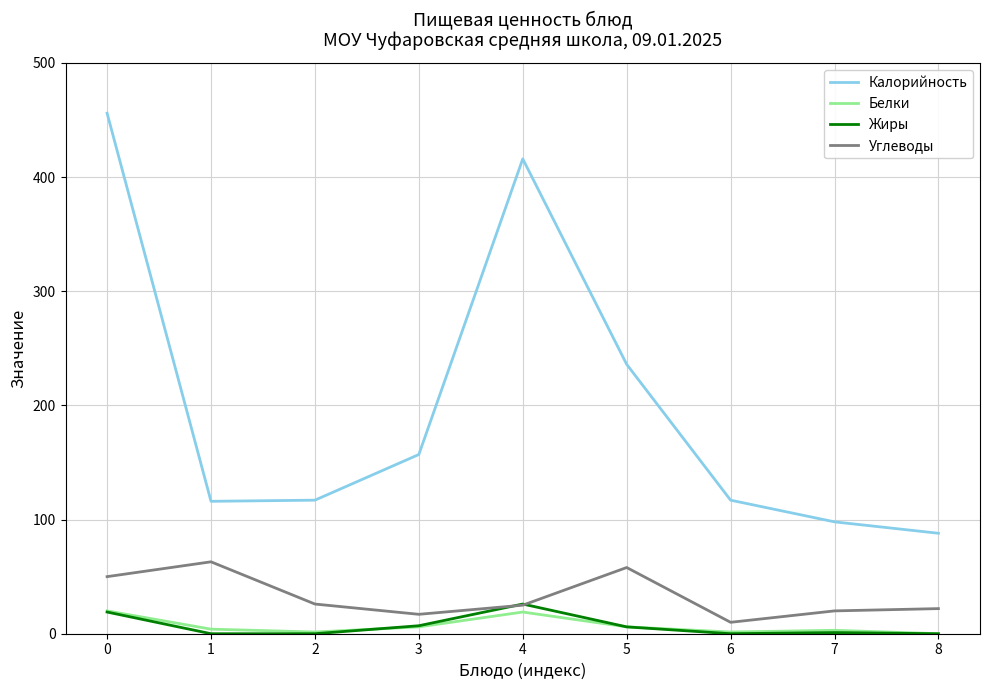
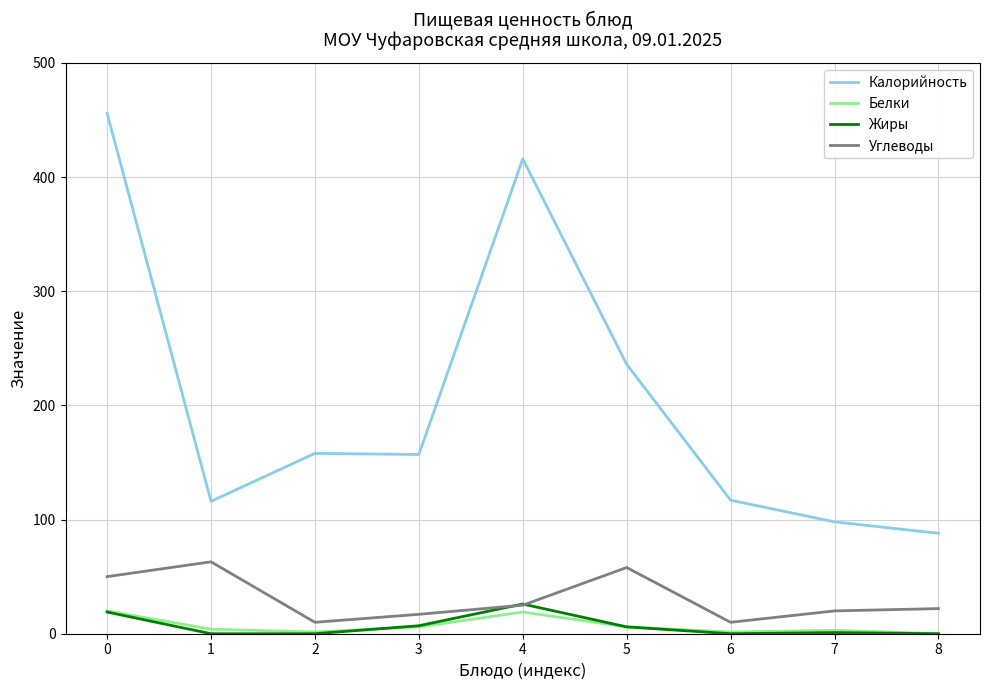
  {
    "Калорийность": {
      "0": 456,
      "1": 116,
-     "2": 117,
+     "2": 158,
      "3": 157,
      "4": 416,
      "5": 236,
      "6": 117,
      "7": 98,
      "8": 88
    },
    "Белки": {
      "1": 4,
      "4": 19
    },
    "Жиры": {
      "1": 0
    },
    "Углеводы": {
      "0": 50,
      "1": 63,
-     "2": 26,
+     "2": 10,
      "3": 17,
      "5": 58,
      "6": 10,
      "7": 20,
      "8": 22
    }
  }
